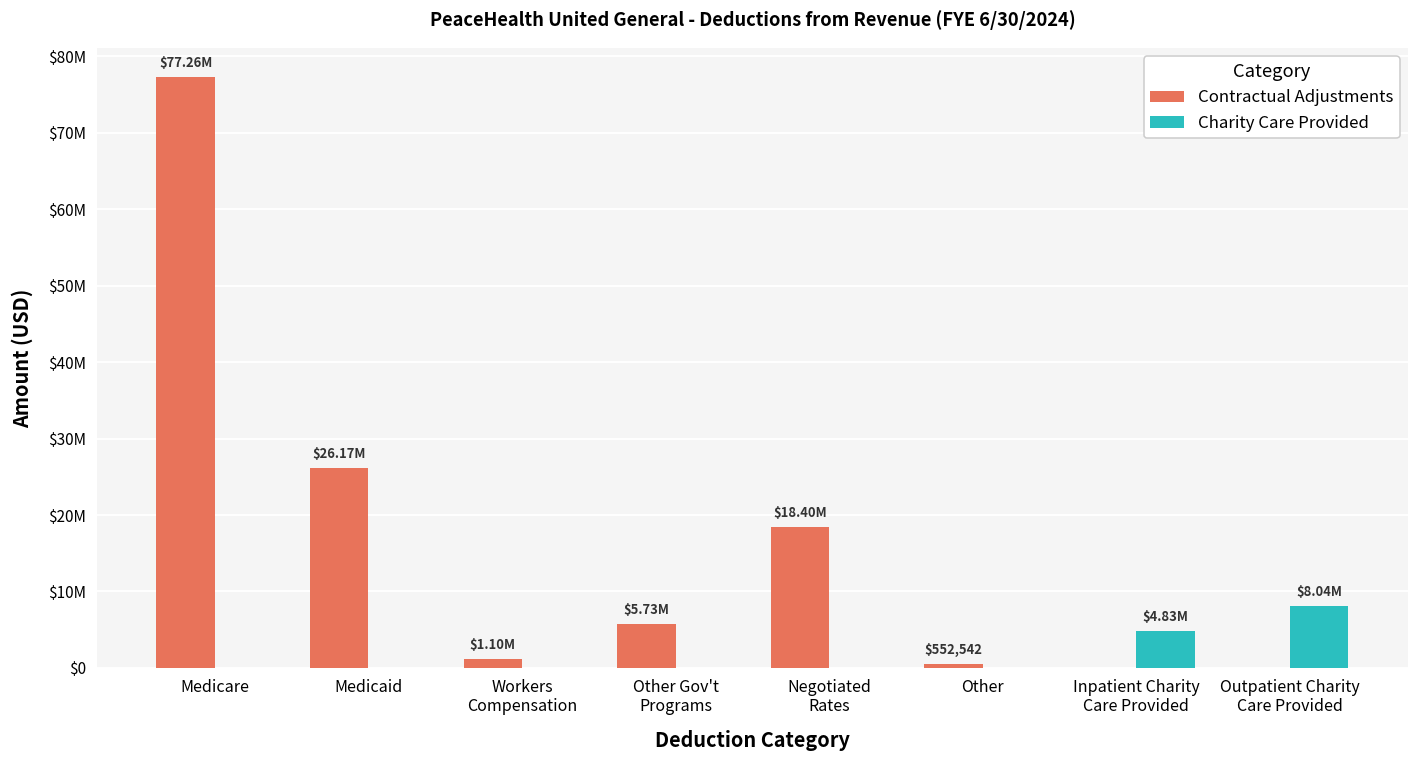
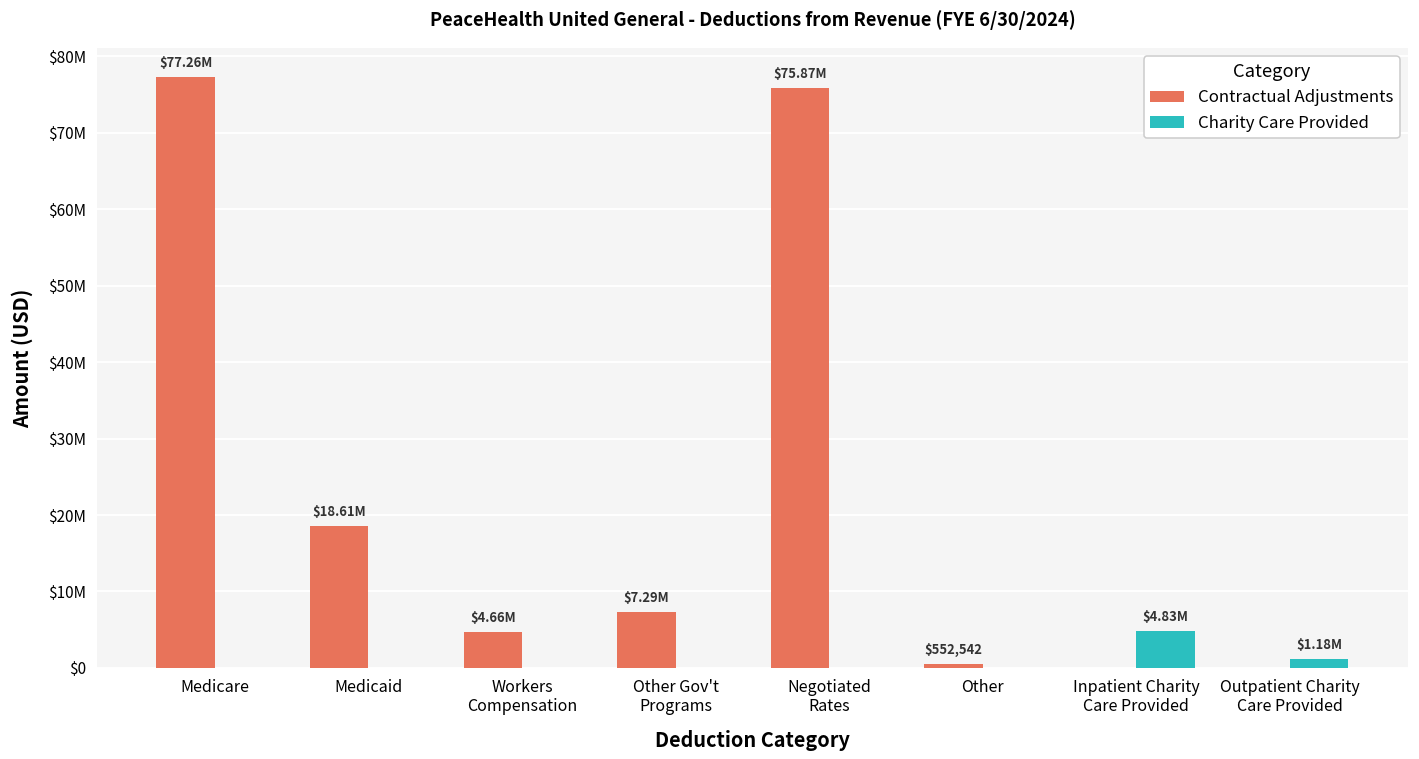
  {
    "Contractual Adjustments": {
      "Medicare": "$77.26M",
-     "Medicaid": "$26.17M",
-     "Workers Compensation": "$1.10M",
-     "Other Gov't Programs": "$5.73M",
-     "Negotiated Rates": "$18.40M",
+     "Medicaid": "$18.61M",
+     "Workers Compensation": "$4.66M",
+     "Other Gov't Programs": "$7.29M",
+     "Negotiated Rates": "$75.87M",
      "Other": "$552,542"
    },
    "Charity Care Provided": {
      "Inpatient Charity Care Provided": "$4.83M",
-     "Outpatient Charity Care Provided": "$8.04M"
+     "Outpatient Charity Care Provided": "$1.18M"
    }
  }
